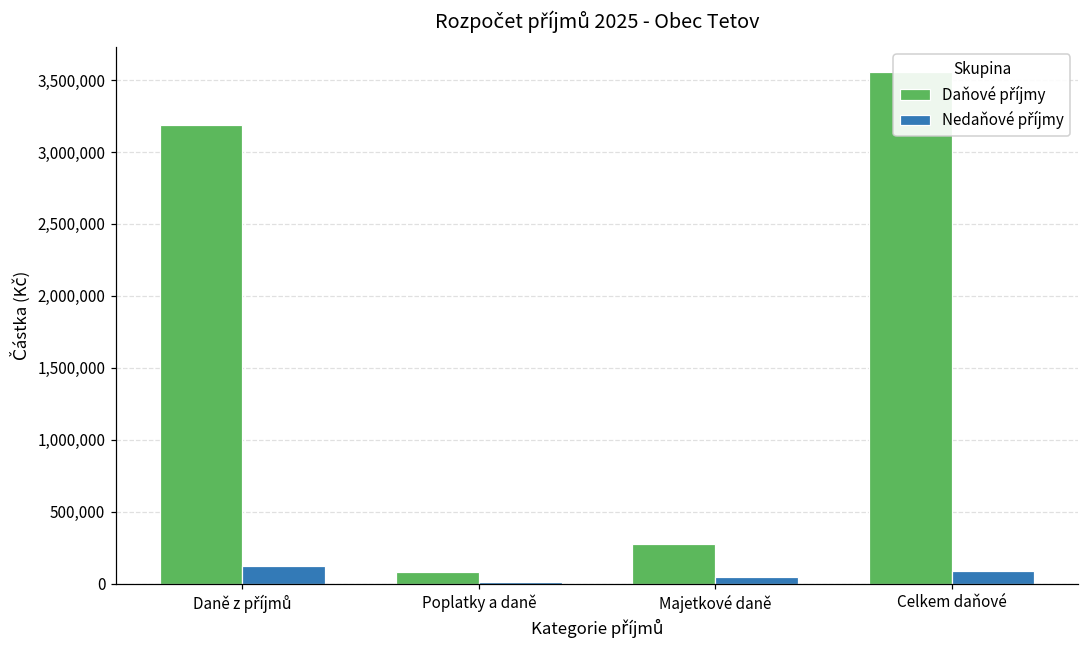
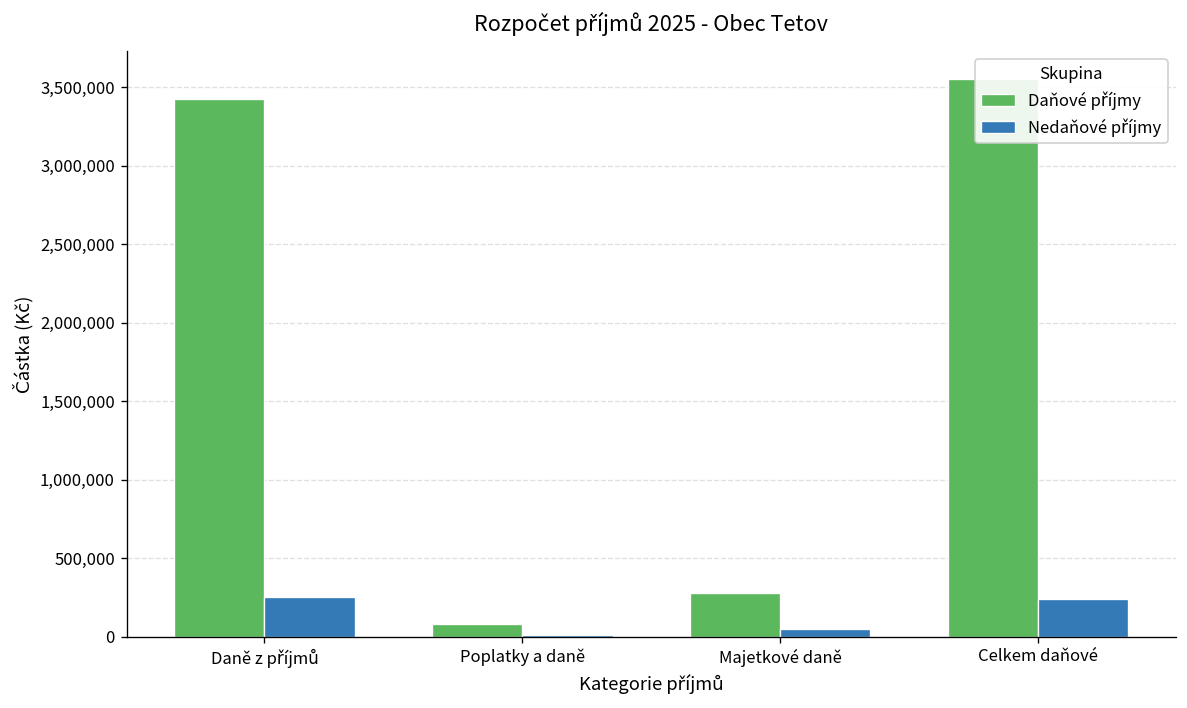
  {
    "Daňové příjmy": {
-     "Daně z příjmů": "3,190,000",
+     "Daně z příjmů": "3,430,000",
      "Poplatky a daně": "80,000",
      "Majetkové daně": "280,000"
    },
    "Nedaňové příjmy": {
-     "Daně z příjmů": "120,000",
+     "Daně z příjmů": "260,000",
      "Majetkové daně": "50,000",
-     "Celkem daňové": "90,000"
+     "Celkem daňové": "240,000"
    }
  }
